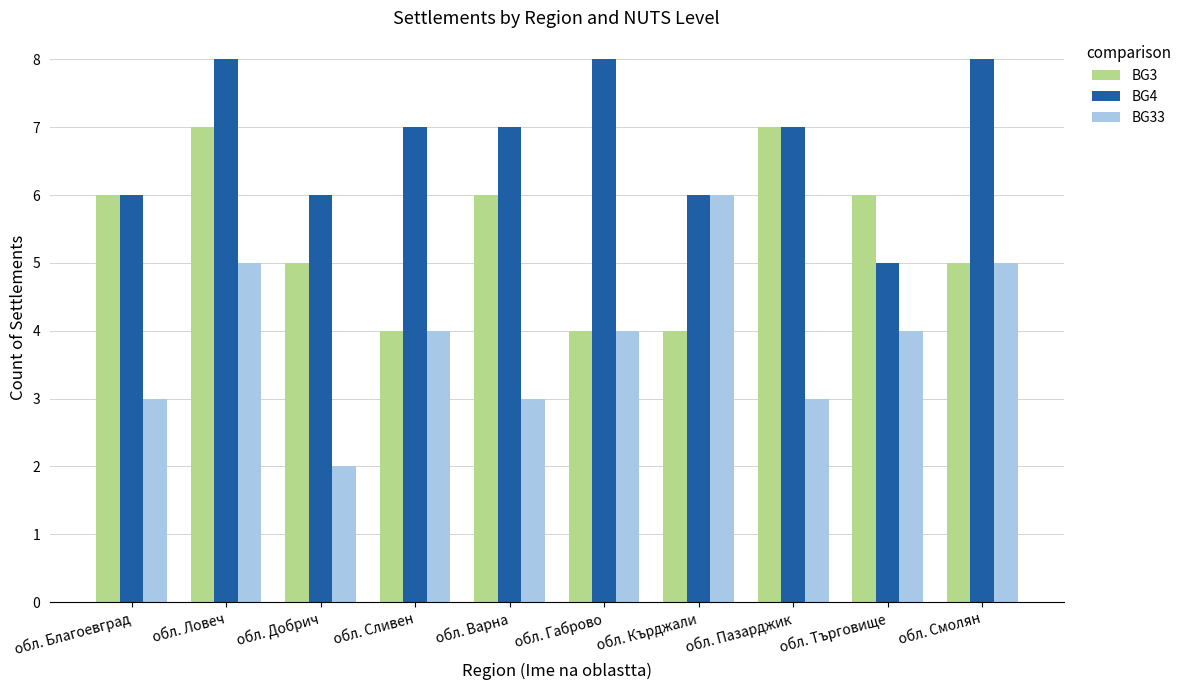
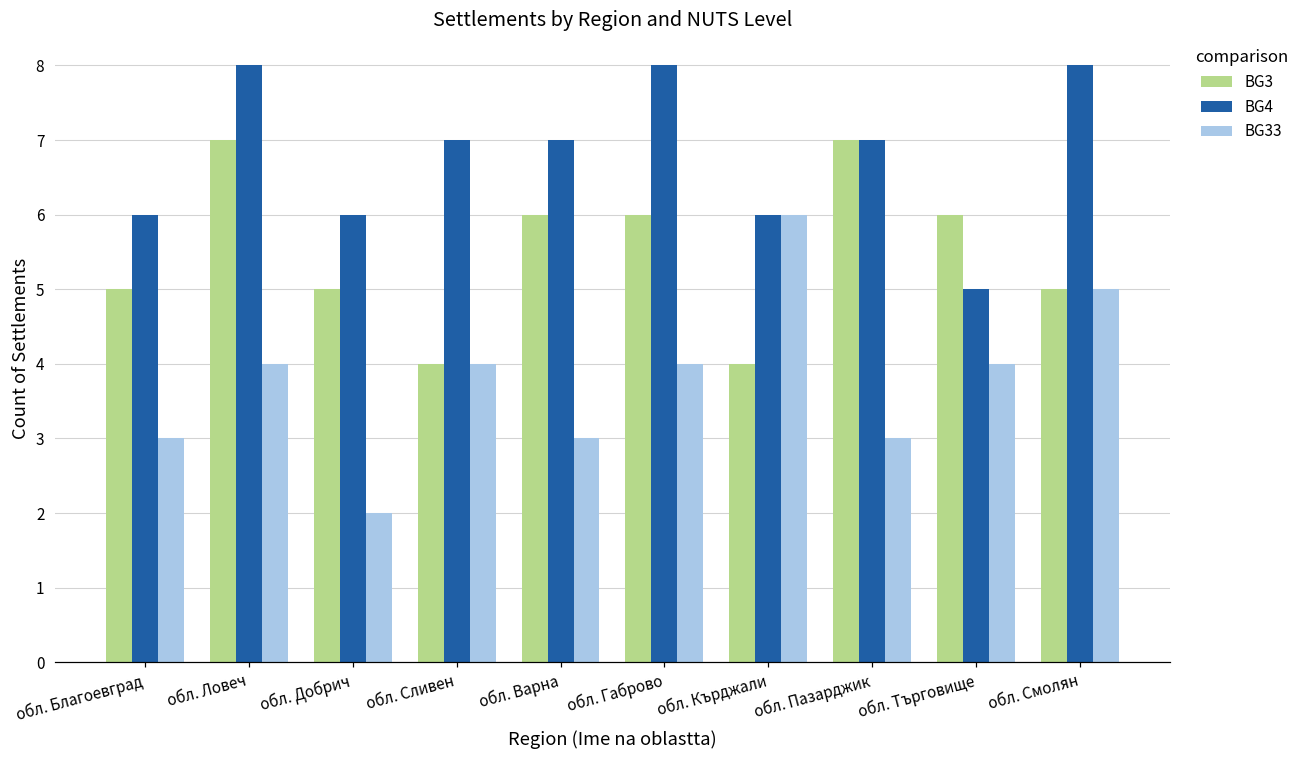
  {
    "BG3": {
-     "обл. Благоевград": 6,
+     "обл. Благоевград": 5,
      "обл. Ловеч": 7,
      "обл. Добрич": 5,
      "обл. Сливен": 4,
      "обл. Варна": 6,
-     "обл. Габрово": 4,
+     "обл. Габрово": 6,
      "обл. Кърджали": 4,
      "обл. Пазарджик": 7,
      "обл. Търговище": 6,
      "обл. Смолян": 5
    },
    "BG4": {
      "обл. Благоевград": 6,
      "обл. Ловеч": 8,
      "обл. Добрич": 6,
      "обл. Сливен": 7,
      "обл. Варна": 7,
      "обл. Габрово": 8,
      "обл. Кърджали": 6,
      "обл. Пазарджик": 7,
      "обл. Търговище": 5,
      "обл. Смолян": 8
    },
    "BG33": {
      "обл. Благоевград": 3,
-     "обл. Ловеч": 5,
+     "обл. Ловеч": 4,
      "обл. Добрич": 2,
      "обл. Сливен": 4,
      "обл. Варна": 3,
      "обл. Габрово": 4,
      "обл. Кърджали": 6,
      "обл. Пазарджик": 3,
      "обл. Търговище": 4,
      "обл. Смолян": 5
    }
  }
